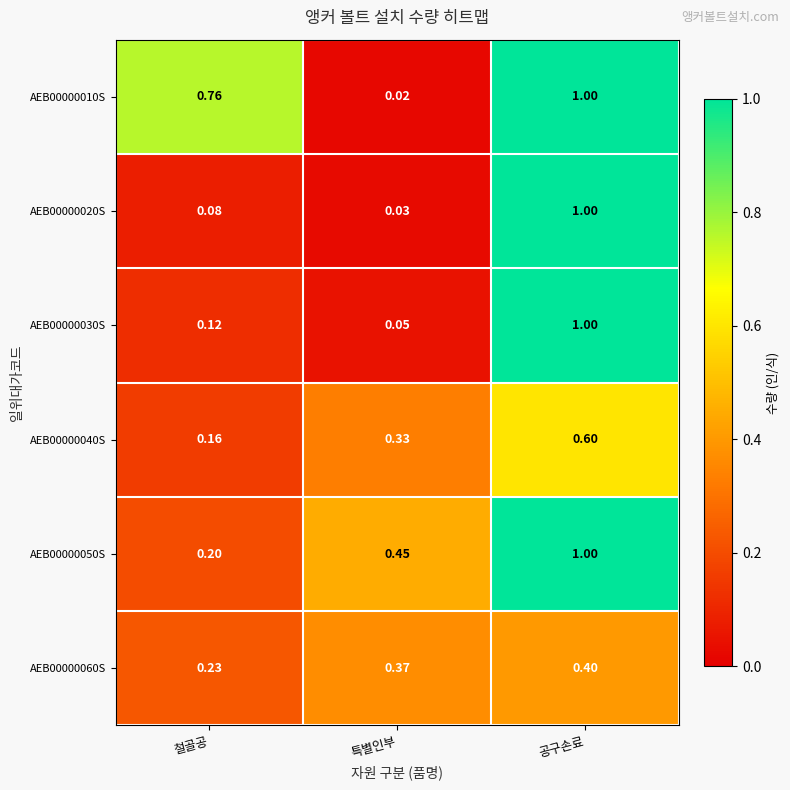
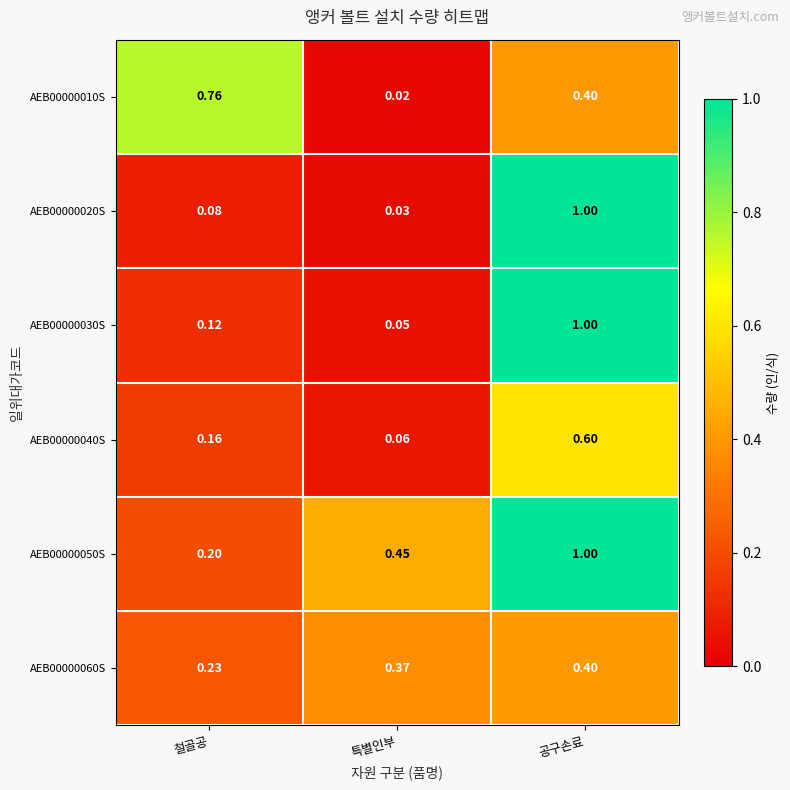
  {
    "AEB00000010S": {
      "철골공": 0.76,
      "특별인부": 0.02,
-     "공구손료": 1.00
+     "공구손료": 0.40
    },
    "AEB00000020S": {
      "철골공": 0.08,
      "특별인부": 0.03,
      "공구손료": 1.00
    },
    "AEB00000030S": {
      "철골공": 0.12,
      "특별인부": 0.05,
      "공구손료": 1.00
    },
    "AEB00000040S": {
      "철골공": 0.16,
-     "특별인부": 0.33,
+     "특별인부": 0.06,
      "공구손료": 0.60
    },
    "AEB00000050S": {
      "철골공": 0.20,
      "특별인부": 0.45,
      "공구손료": 1.00
    },
    "AEB00000060S": {
      "철골공": 0.23,
      "특별인부": 0.37,
      "공구손료": 0.40
    }
  }
